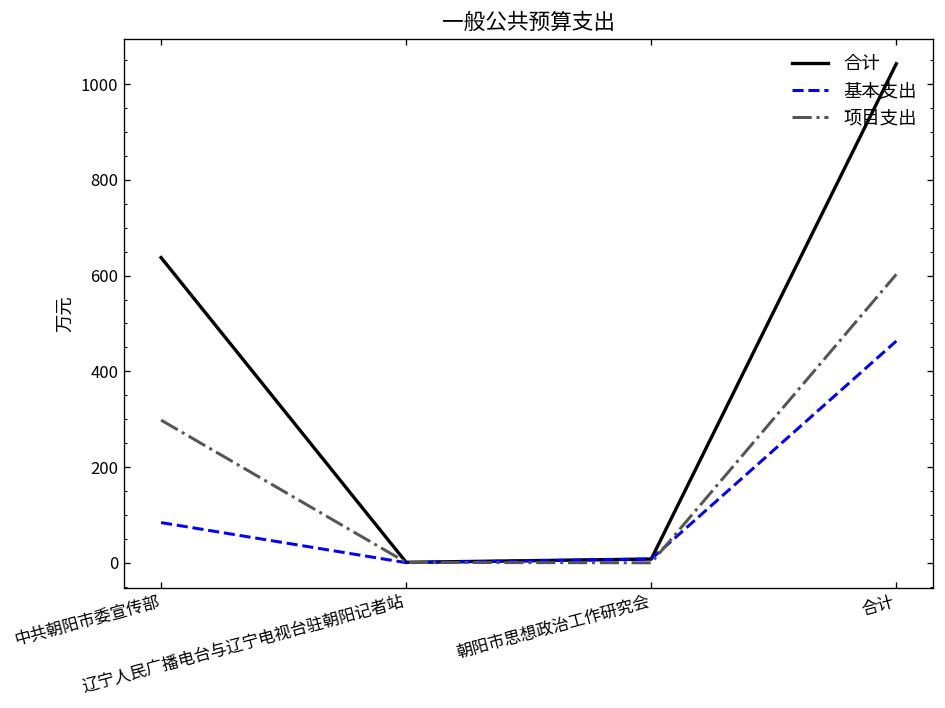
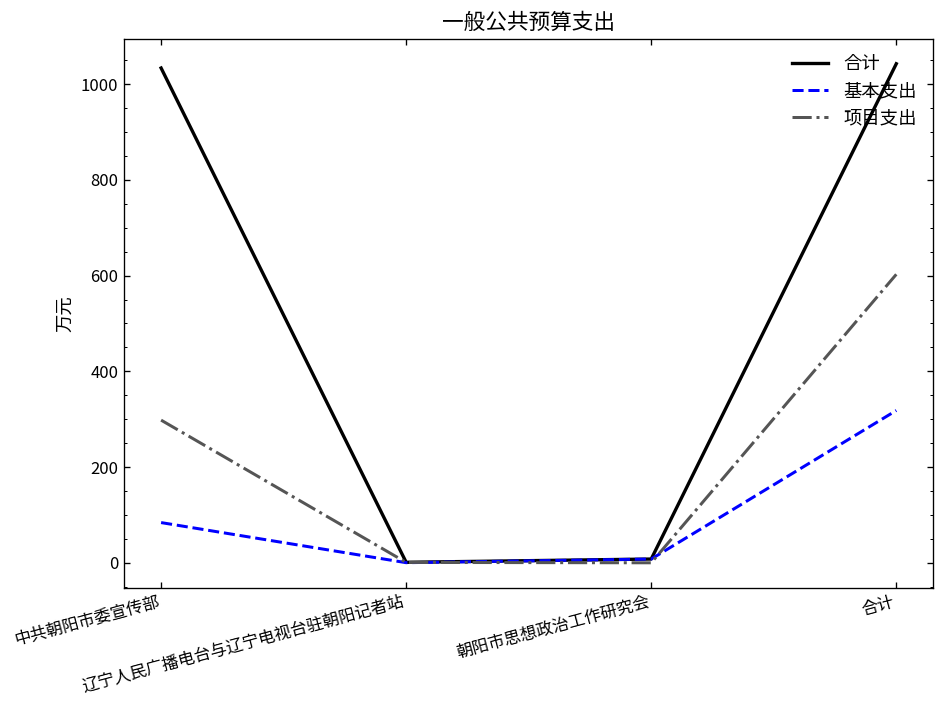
  {
    "合计": {
-     "中共朝阳市委宣传部": 640,
+     "中共朝阳市委宣传部": 1030,
      "合计": 1040
    },
    "基本支出": {
      "中共朝阳市委宣传部": 80,
-     "合计": 460
+     "合计": 320
    },
    "项目支出": {
      "中共朝阳市委宣传部": 300,
      "朝阳市思想政治工作研究会": 0,
      "合计": 600
    }
  }
